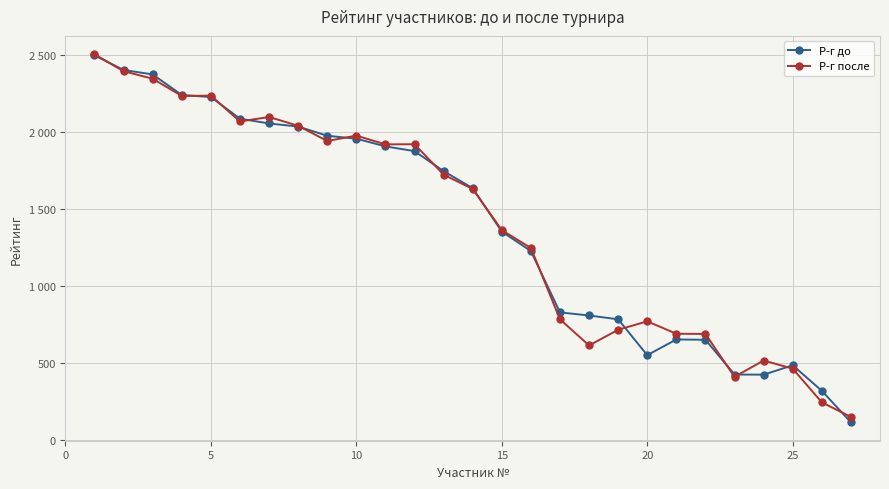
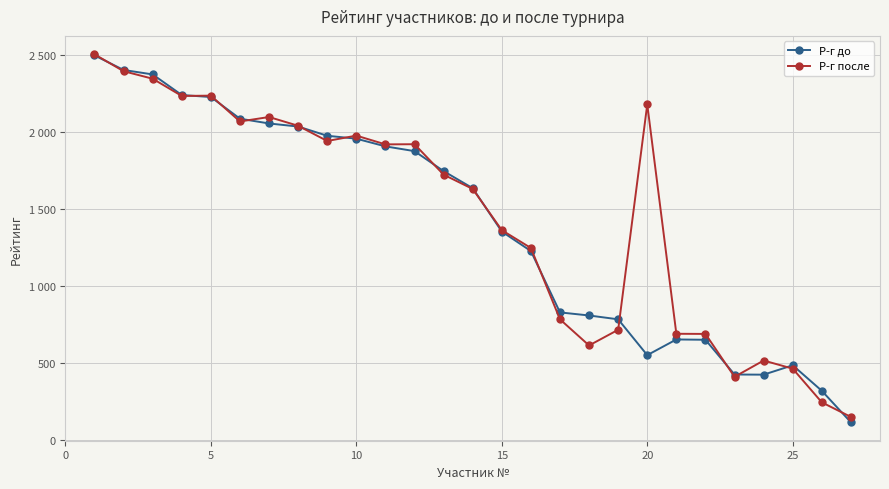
  {
    "Р-г до": {
      "10": 1960,
      "20": 550,
      "25": 480
    },
    "Р-г после": {
      "10": 1980,
-     "20": 770,
+     "20": 2180,
      "25": 460
    }
  }
